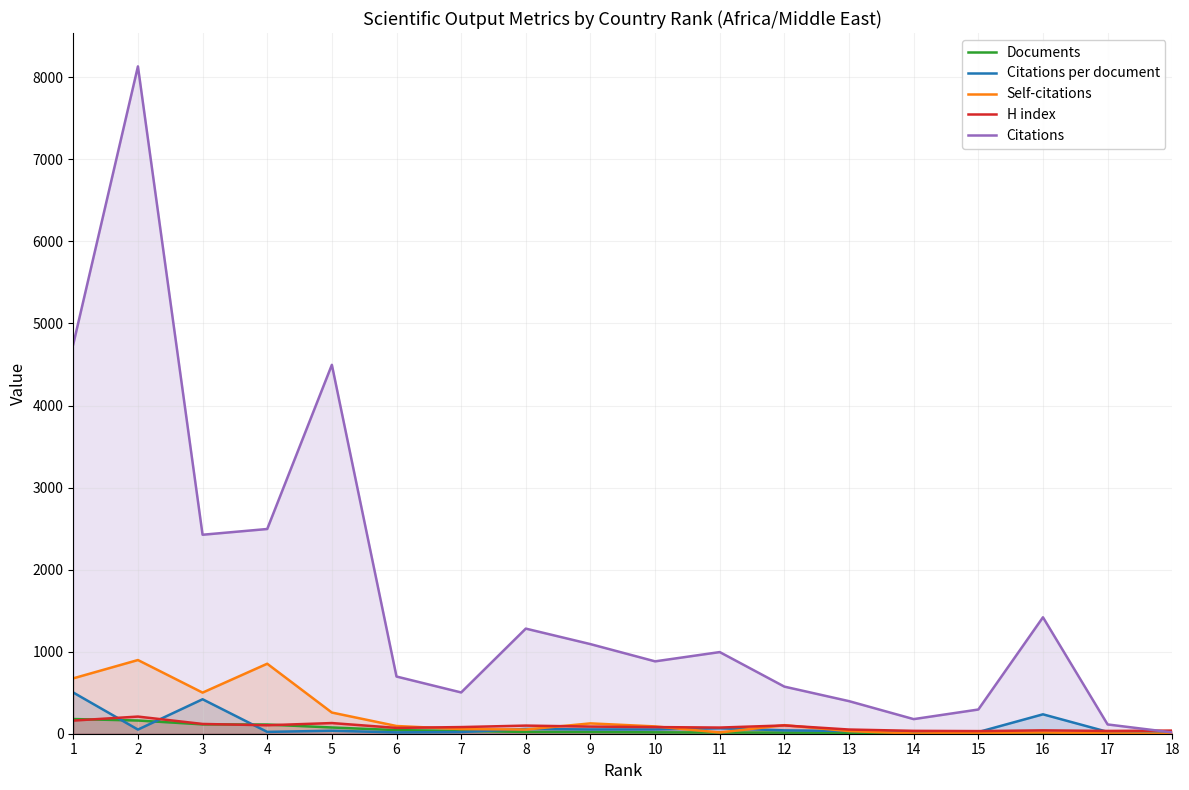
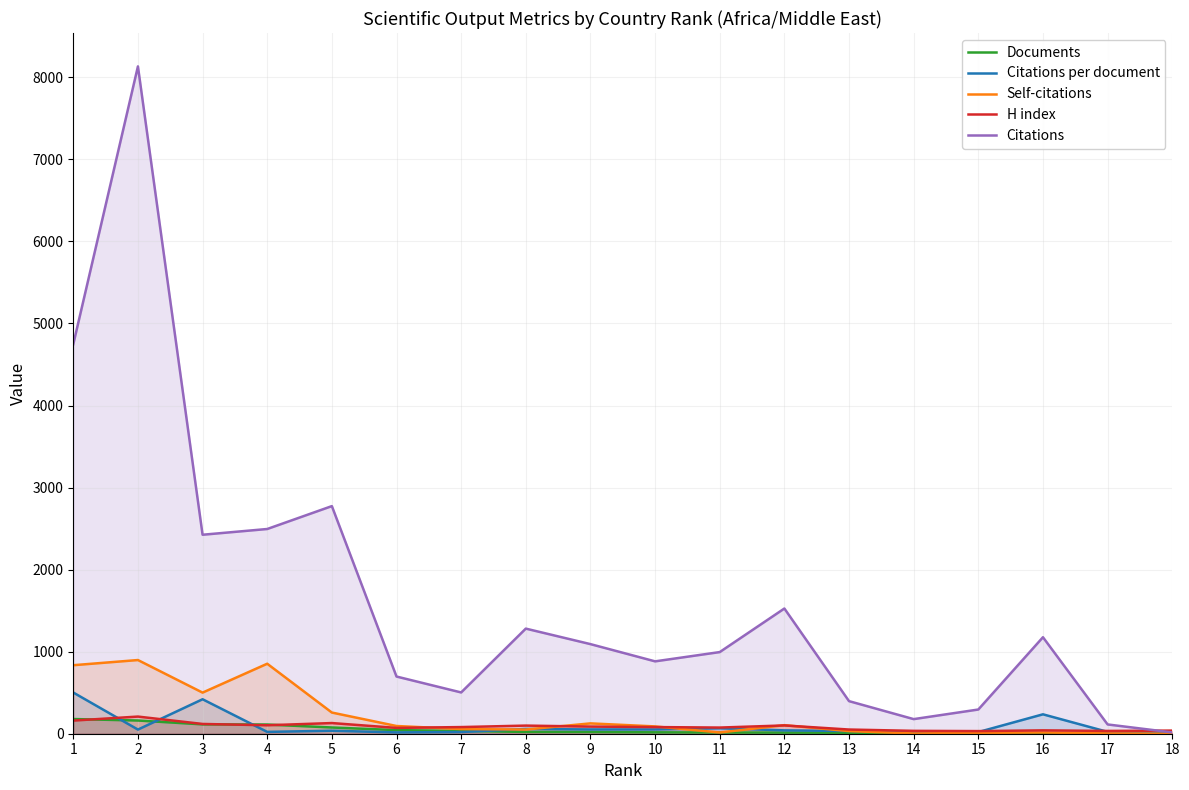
  {
    "Documents": {
      "2": 200,
      "5": 100,
      "10": 0
    },
    "Citations per document": {
      "1": 500,
      "2": 100,
      "3": 400,
      "4": 0,
      "5": 0,
      "16": 200
    },
    "Self-citations": {
-     "1": 700,
+     "1": 800,
      "2": 900,
      "3": 500,
      "4": 900,
      "5": 300,
      "9": 100
    },
    "H index": {
      "2": 200,
      "5": 100,
      "8": 100,
      "9": 100
    },
    "Citations": {
      "1": 4700,
      "2": 8100,
      "3": 2400,
      "4": 2500,
-     "5": 4500,
+     "5": 2800,
      "6": 700,
      "7": 500,
      "8": 1300,
      "9": 1100,
      "10": 900,
      "11": 1000,
-     "12": 600,
+     "12": 1500,
      "13": 400,
      "14": 200,
      "15": 300,
-     "16": 1400,
+     "16": 1200,
      "17": 100
    }
  }
